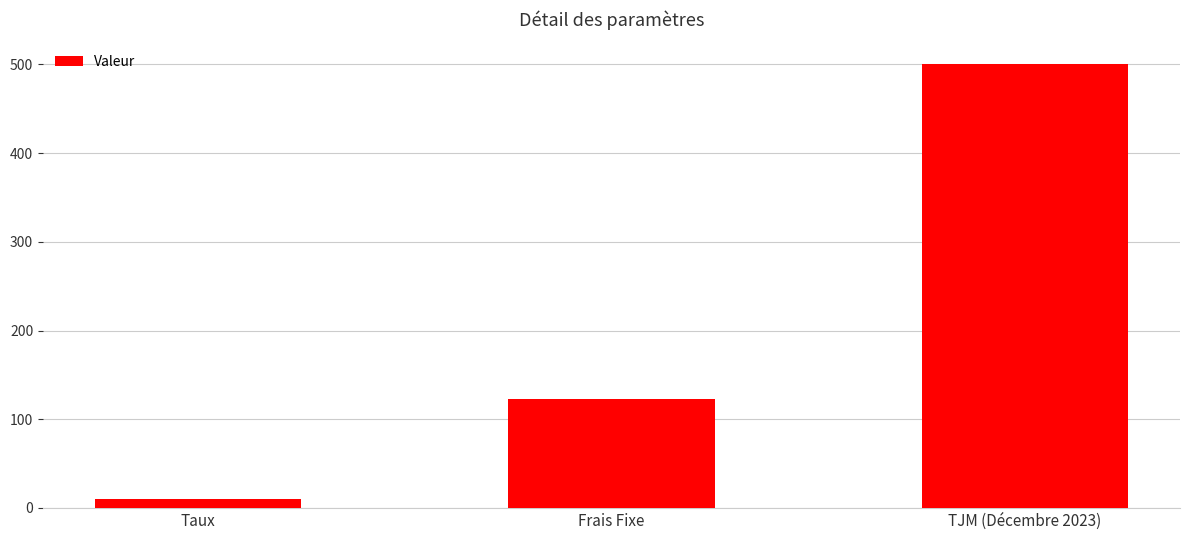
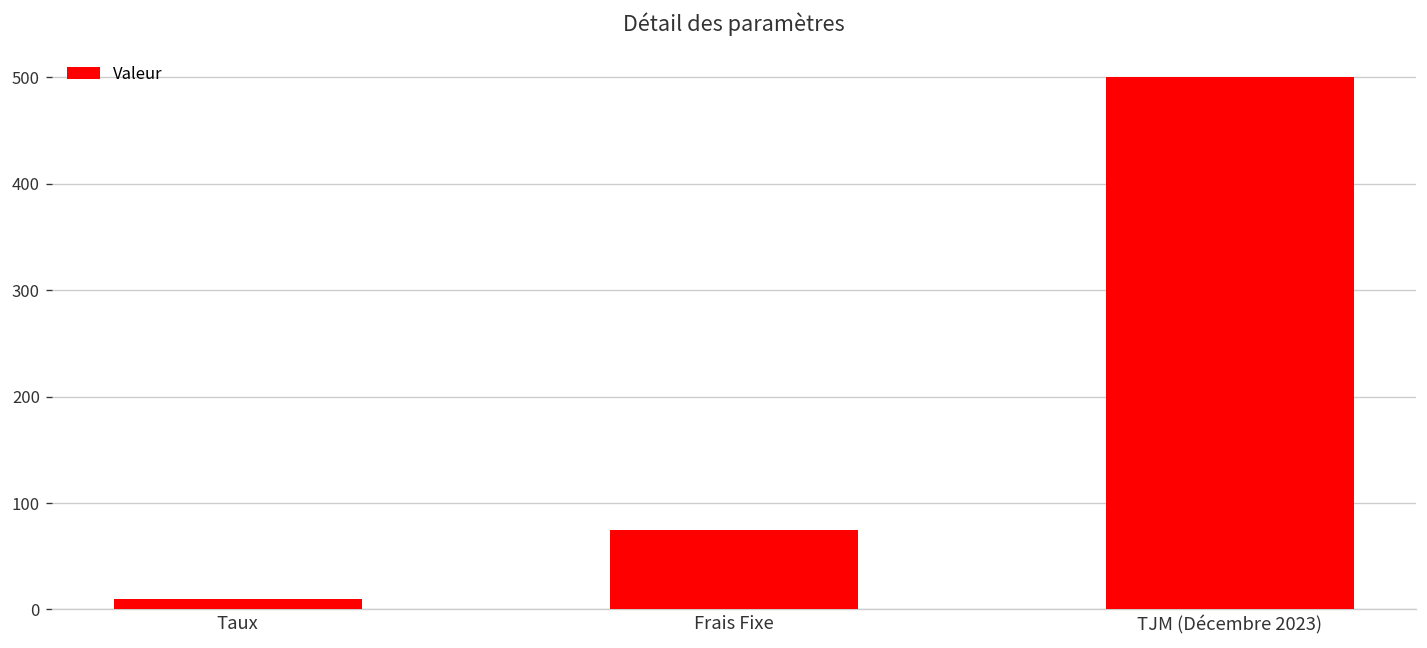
  {
    "Taux": 10,
-   "Frais Fixe": 120,
+   "Frais Fixe": 80,
    "TJM (Décembre 2023)": 500
  }
